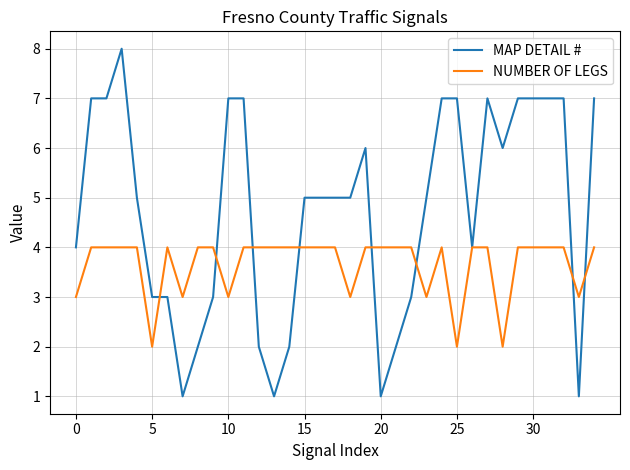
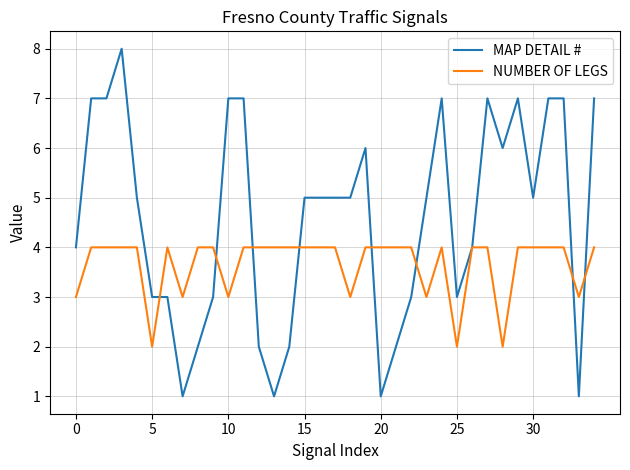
  {
    "MAP DETAIL #": {
      "0": 4,
      "5": 3,
      "10": 7,
      "15": 5,
      "20": 1,
-     "25": 7,
-     "30": 7
+     "25": 3,
+     "30": 5
    },
    "NUMBER OF LEGS": {
      "0": 3,
      "5": 2,
      "10": 3,
      "15": 4,
      "20": 4,
      "25": 2,
      "30": 4
    }
  }
